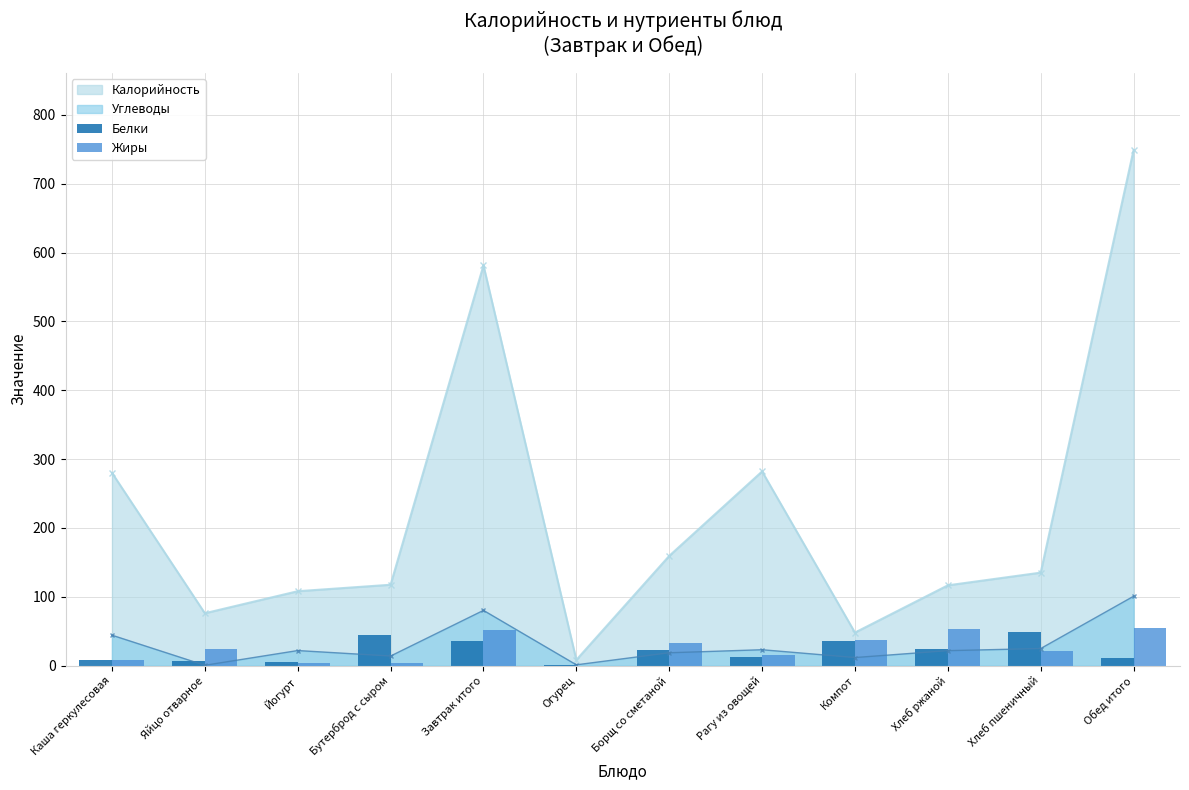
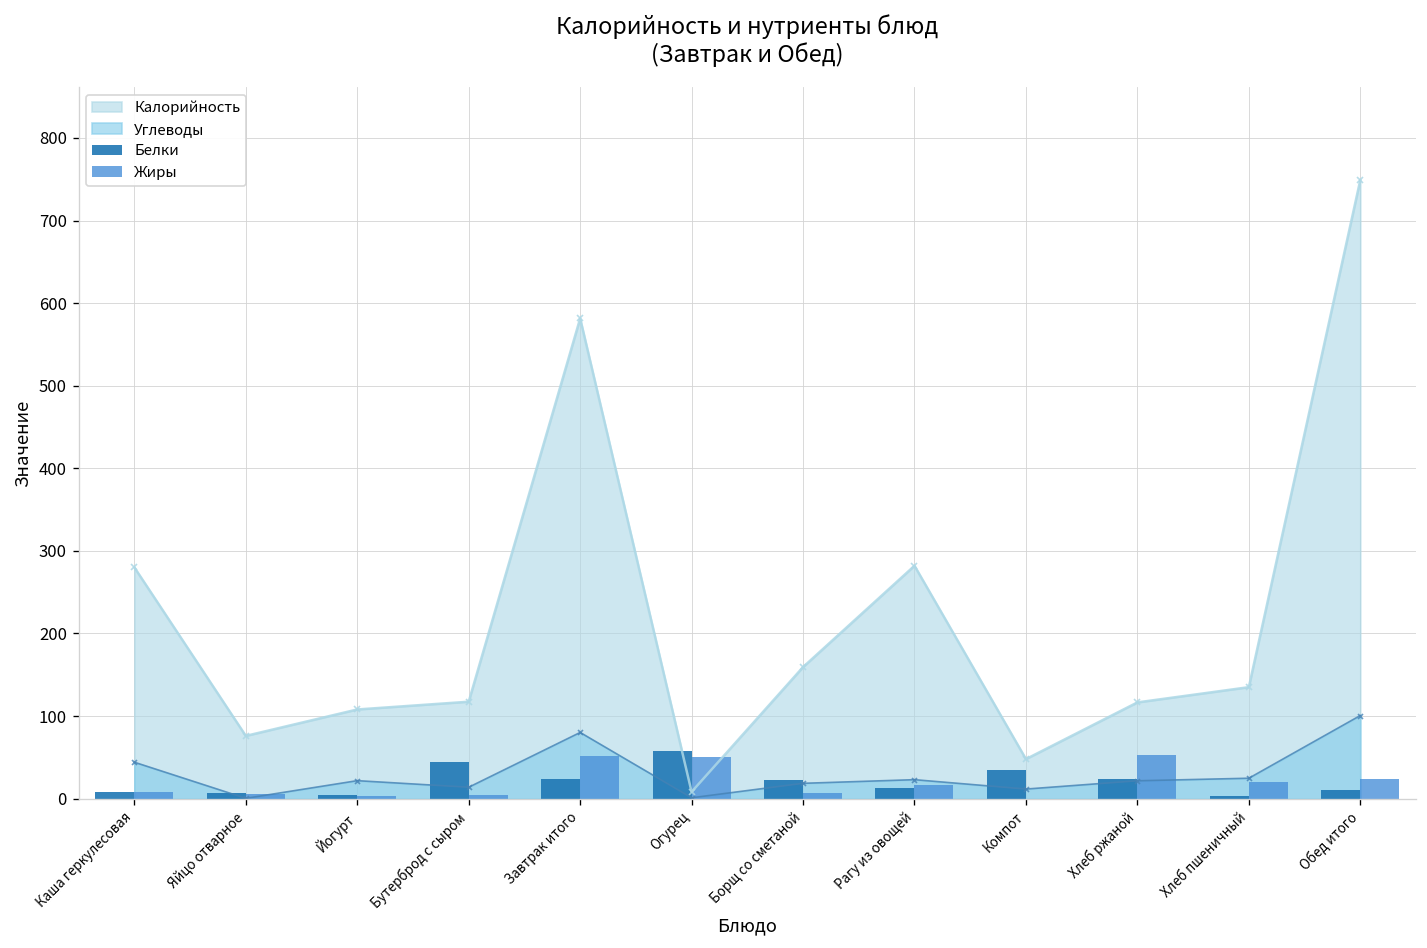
  {
    "Белки": {
      "Каша геркулесовая": 10,
      "Яйцо отварное": 10,
      "Йогурт": 0,
      "Бутерброд с сыром": 40,
-     "Завтрак итого": 40,
-     "Огурец": 0,
+     "Завтрак итого": 20,
+     "Огурец": 60,
      "Борщ со сметаной": 20,
      "Рагу из овощей": 10,
      "Компот": 40,
      "Хлеб ржаной": 20,
-     "Хлеб пшеничный": 50,
+     "Хлеб пшеничный": 0,
      "Обед итого": 10
    },
    "Жиры": {
      "Каша геркулесовая": 10,
-     "Яйцо отварное": 20,
+     "Яйцо отварное": 10,
      "Бутерброд с сыром": 0,
      "Завтрак итого": 50,
-     "Огурец": 0,
-     "Борщ со сметаной": 30,
+     "Огурец": 50,
+     "Борщ со сметаной": 10,
      "Рагу из овощей": 20,
-     "Компот": 40,
+     "Компот": 0,
      "Хлеб ржаной": 50,
      "Хлеб пшеничный": 20,
-     "Обед итого": 50
+     "Обед итого": 20
    }
  }
